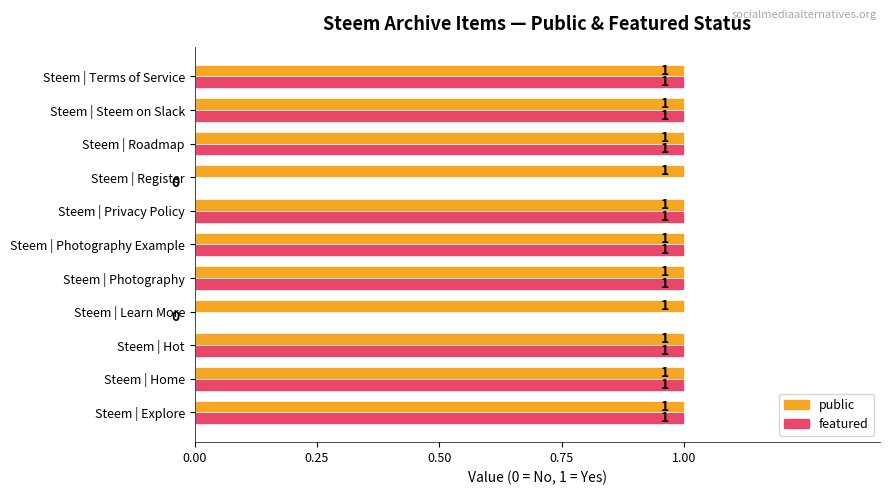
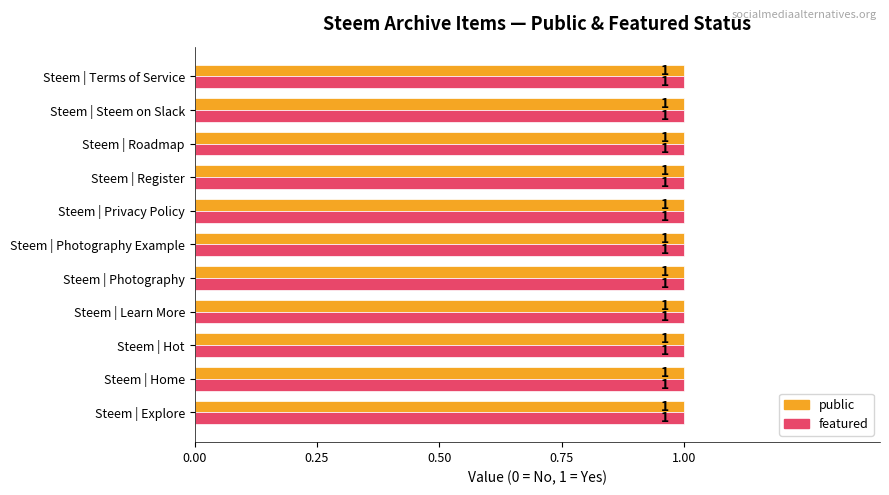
  {
    "public": {
      "Steem | Register": 1,
      "Steem | Learn More": 1
    },
    "featured": {
-     "Steem | Register": 0,
-     "Steem | Learn More": 0
+     "Steem | Register": 1,
+     "Steem | Learn More": 1
    }
  }
